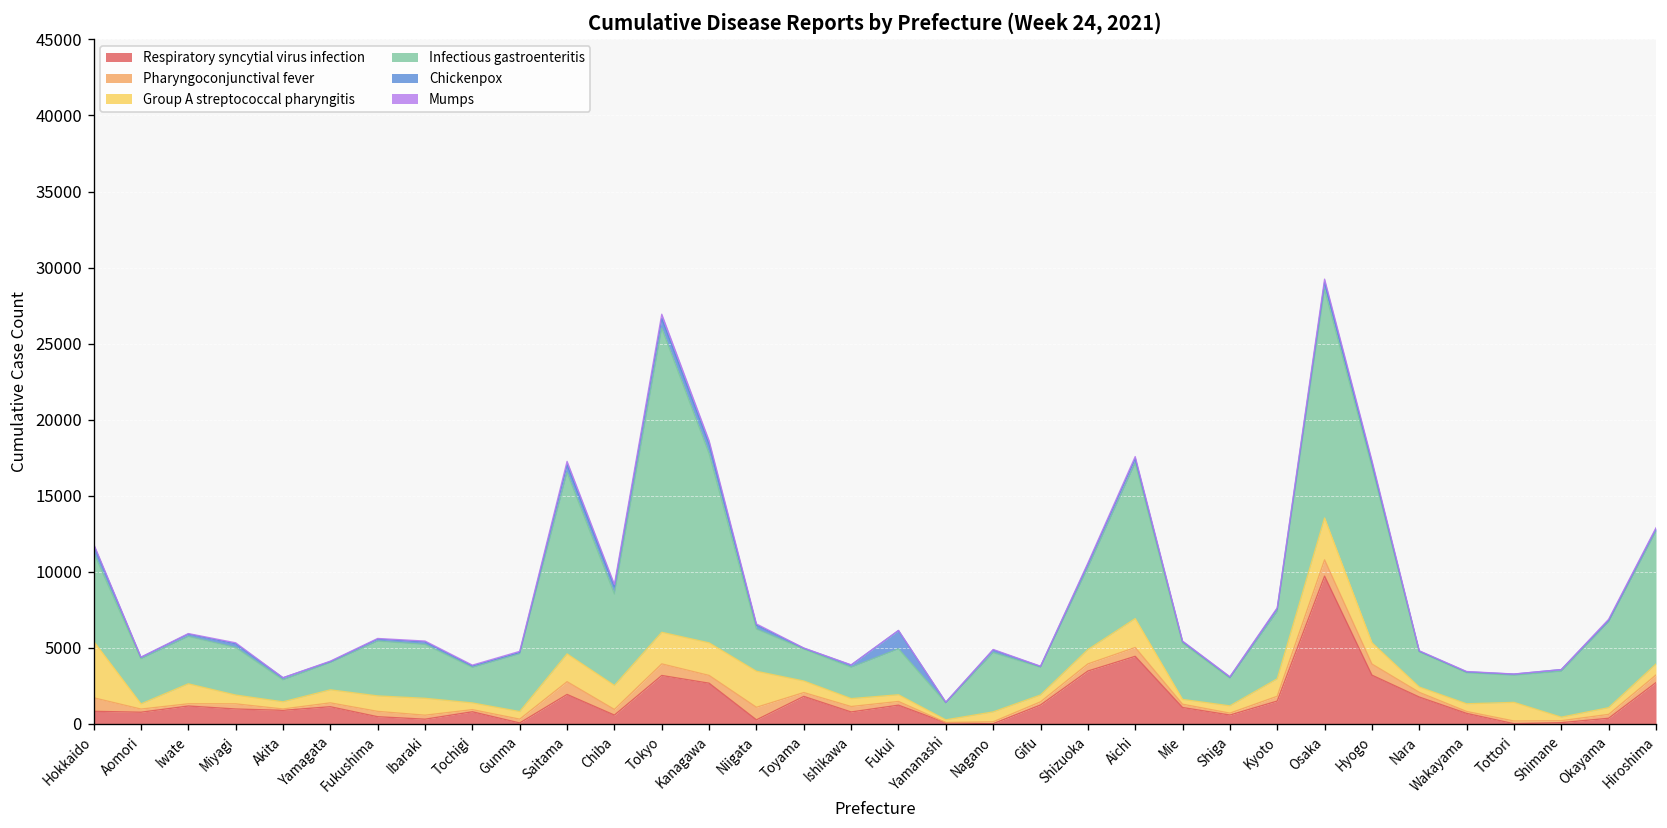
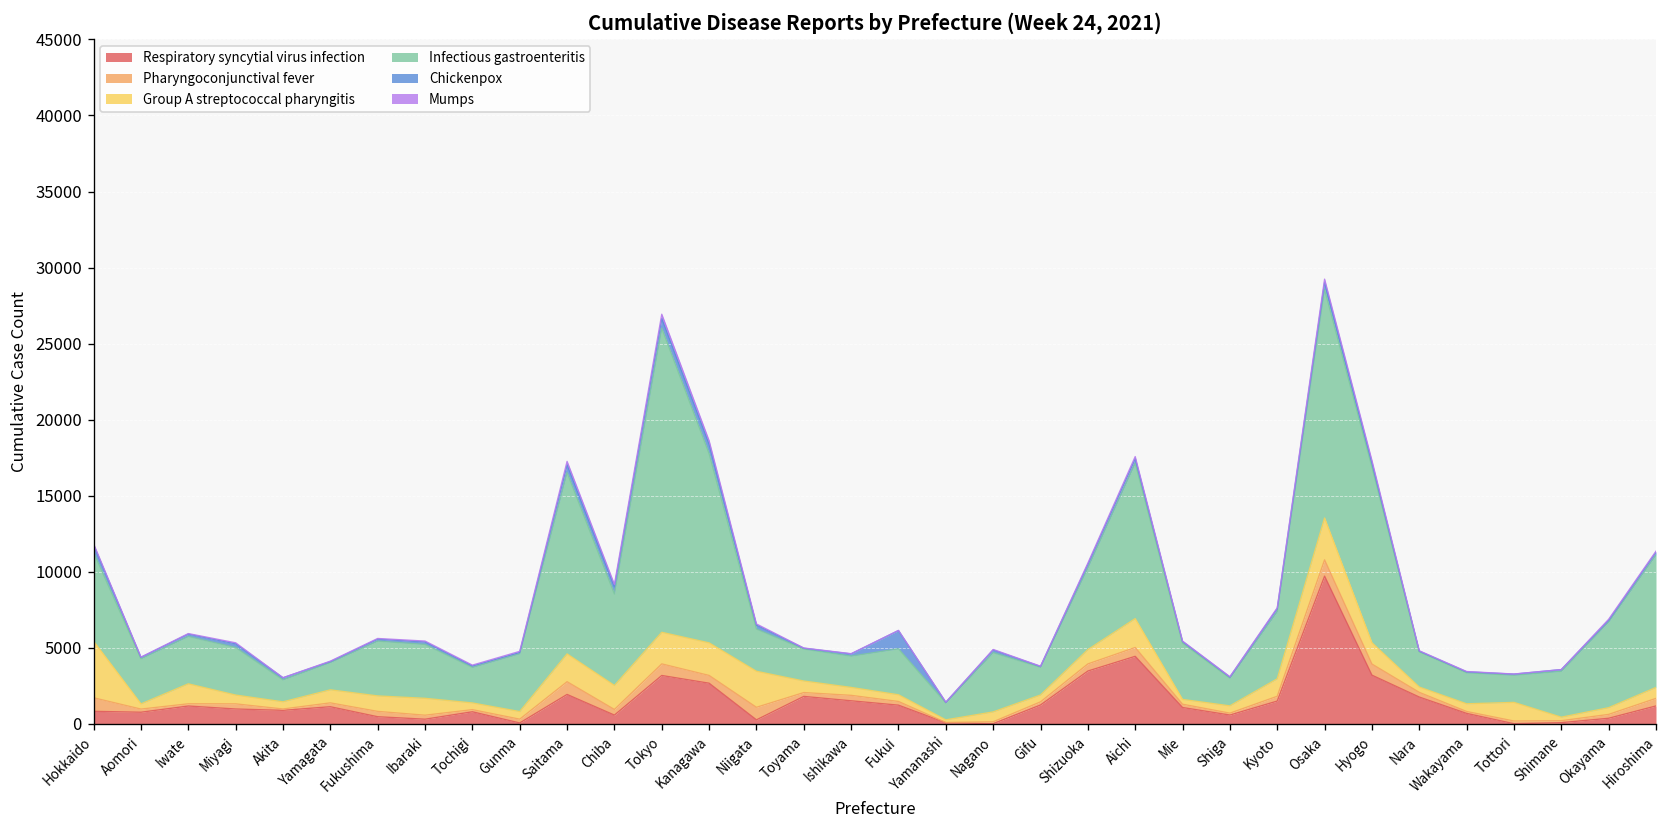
  {
    "Respiratory syncytial virus infection": {
      "Hokkaido": 800,
      "Aomori": 800,
      "Miyagi": 1000,
      "Yamagata": 1100,
      "Fukushima": 500,
      "Ibaraki": 300,
      "Gunma": 100,
      "Saitama": 1900,
      "Chiba": 600,
      "Tokyo": 3200,
      "Kanagawa": 2700,
      "Niigata": 300,
      "Toyama": 1800,
-     "Ishikawa": 800,
+     "Ishikawa": 1500,
      "Fukui": 1200,
      "Gifu": 1200,
      "Shizuoka": 3500,
      "Aichi": 4400,
      "Mie": 1100,
      "Kyoto": 1500,
      "Osaka": 9700,
      "Hyogo": 3200,
      "Nara": 1800,
      "Okayama": 400,
-     "Hiroshima": 2700
+     "Hiroshima": 1200
    },
    "Infectious gastroenteritis": {
      "Hokkaido": 5800,
      "Miyagi": 3100,
      "Saitama": 11900,
      "Chiba": 6000,
      "Tokyo": 20000,
      "Kanagawa": 12400,
      "Niigata": 2800,
      "Fukui": 3000,
      "Shizuoka": 5400,
      "Aichi": 10200,
      "Osaka": 15000,
      "Hyogo": 11600
    },
    "Chickenpox": {
      "Saitama": 500,
      "Tokyo": 600,
      "Kanagawa": 600,
      "Osaka": 500
    },
    "Mumps": {
      "Saitama": 200,
      "Tokyo": 300,
      "Kanagawa": 200,
      "Osaka": 200
    }
  }
